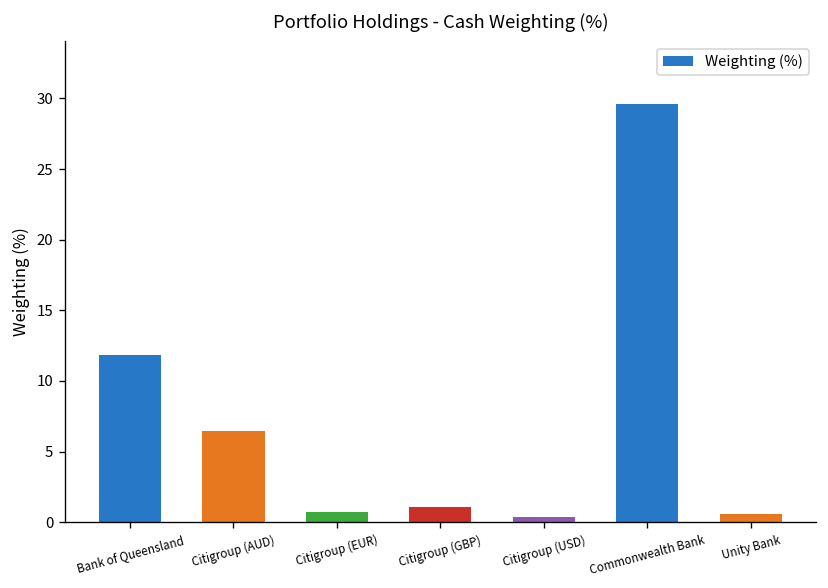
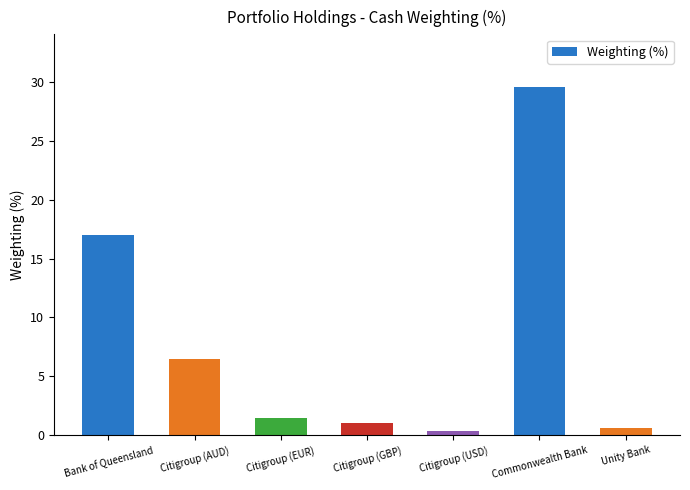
  {
-   "Bank of Queensland": 11.8,
+   "Bank of Queensland": 17.0,
    "Citigroup (AUD)": 6.5,
-   "Citigroup (EUR)": 0.7,
+   "Citigroup (EUR)": 1.5,
    "Citigroup (GBP)": 1.0,
    "Citigroup (USD)": 0.3,
    "Commonwealth Bank": 29.6,
    "Unity Bank": 0.6
  }
